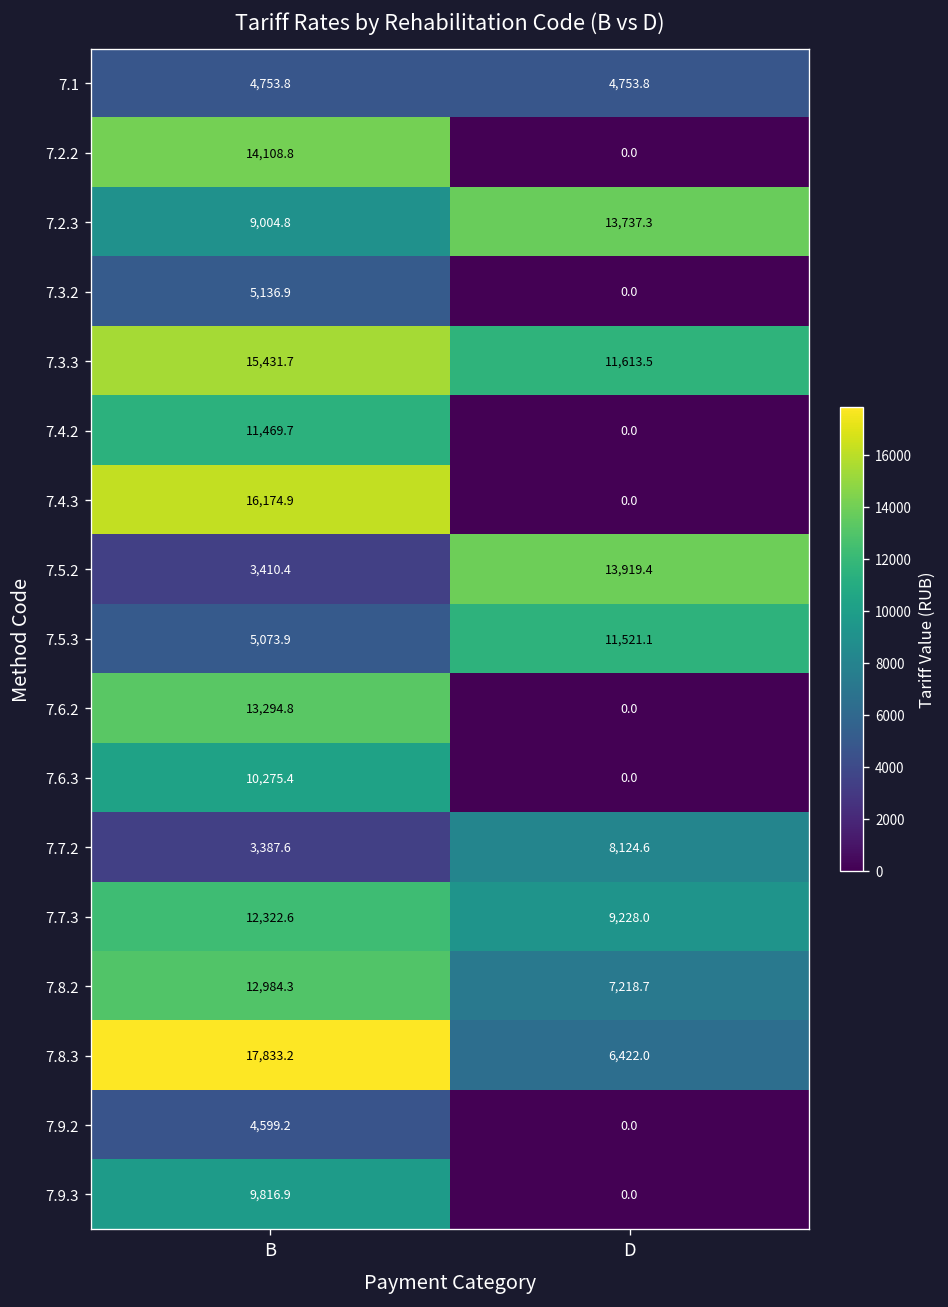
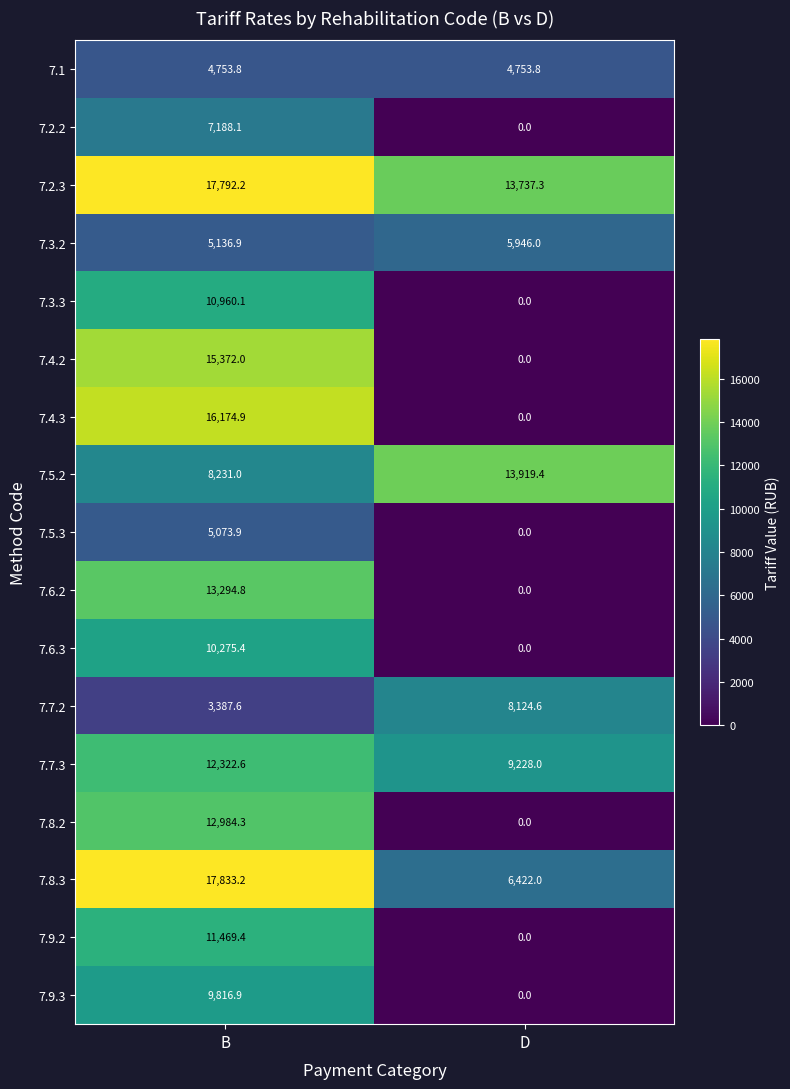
  {
    "7.1": {
      "B": "4,753.8",
      "D": "4,753.8"
    },
    "7.2.2": {
-     "B": "14,108.8",
+     "B": "7,188.1",
      "D": "0.0"
    },
    "7.2.3": {
-     "B": "9,004.8",
+     "B": "17,792.2",
      "D": "13,737.3"
    },
    "7.3.2": {
      "B": "5,136.9",
-     "D": "0.0"
+     "D": "5,946.0"
    },
    "7.3.3": {
-     "B": "15,431.7",
-     "D": "11,613.5"
+     "B": "10,960.1",
+     "D": "0.0"
    },
    "7.4.2": {
-     "B": "11,469.7",
+     "B": "15,372.0",
      "D": "0.0"
    },
    "7.4.3": {
      "B": "16,174.9",
      "D": "0.0"
    },
    "7.5.2": {
-     "B": "3,410.4",
+     "B": "8,231.0",
      "D": "13,919.4"
    },
    "7.5.3": {
      "B": "5,073.9",
-     "D": "11,521.1"
+     "D": "0.0"
    },
    "7.6.2": {
      "B": "13,294.8",
      "D": "0.0"
    },
    "7.6.3": {
      "B": "10,275.4",
      "D": "0.0"
    },
    "7.7.2": {
      "B": "3,387.6",
      "D": "8,124.6"
    },
    "7.7.3": {
      "B": "12,322.6",
      "D": "9,228.0"
    },
    "7.8.2": {
      "B": "12,984.3",
-     "D": "7,218.7"
+     "D": "0.0"
    },
    "7.8.3": {
      "B": "17,833.2",
      "D": "6,422.0"
    },
    "7.9.2": {
-     "B": "4,599.2",
+     "B": "11,469.4",
      "D": "0.0"
    },
    "7.9.3": {
      "B": "9,816.9",
      "D": "0.0"
    }
  }
